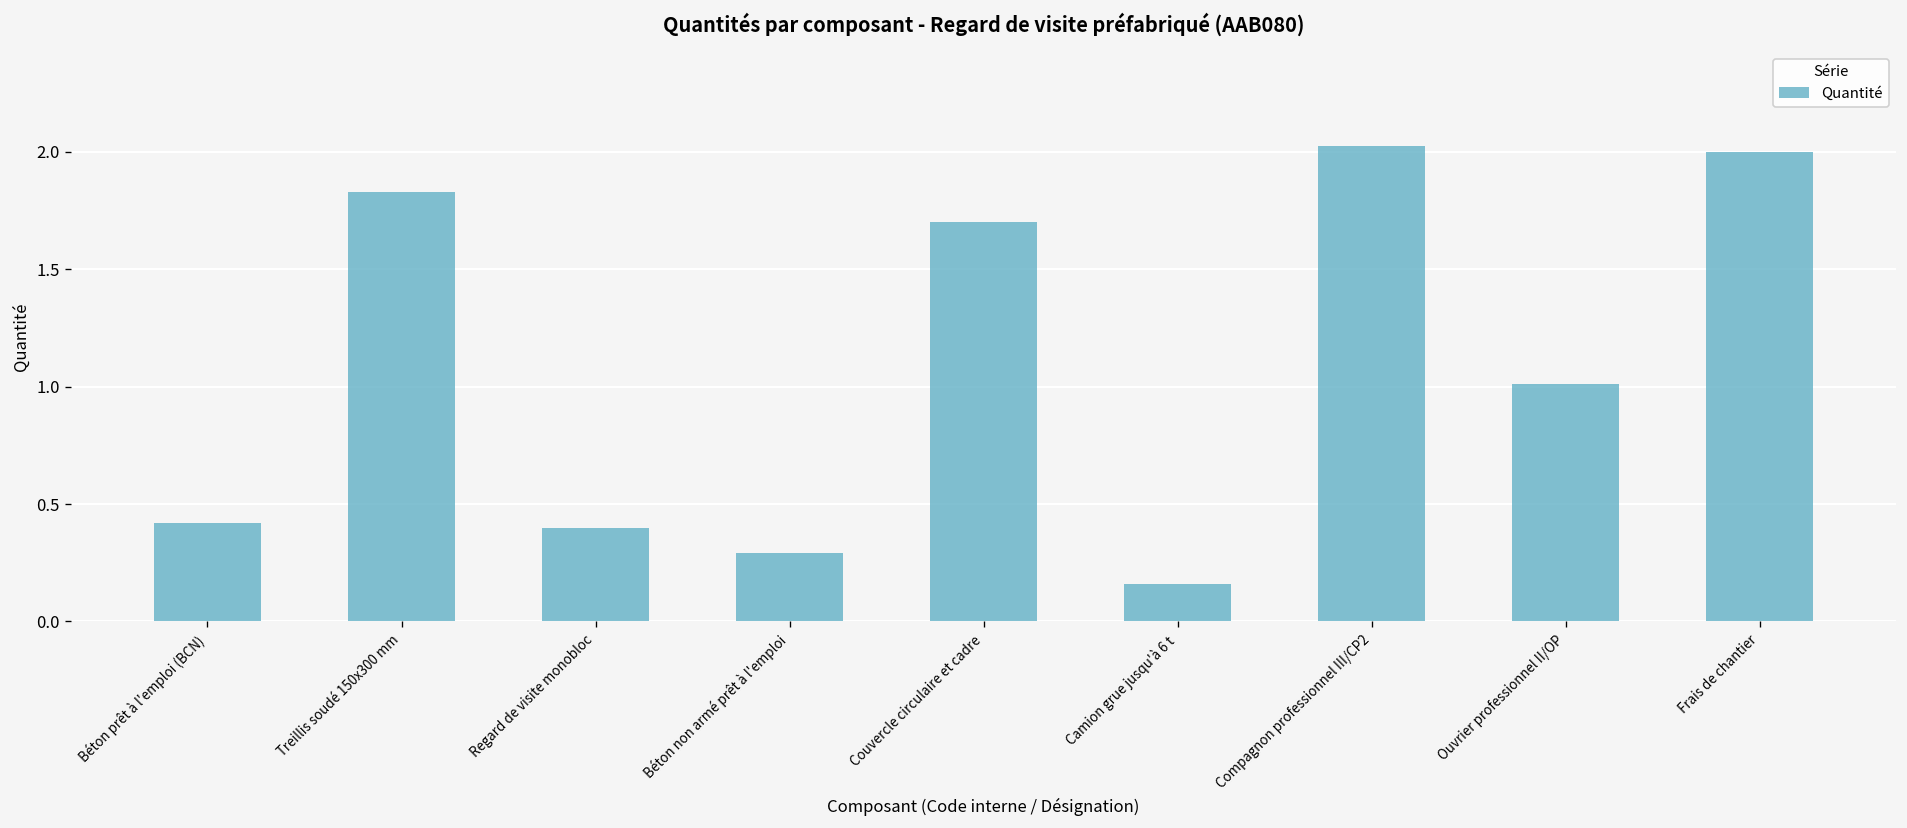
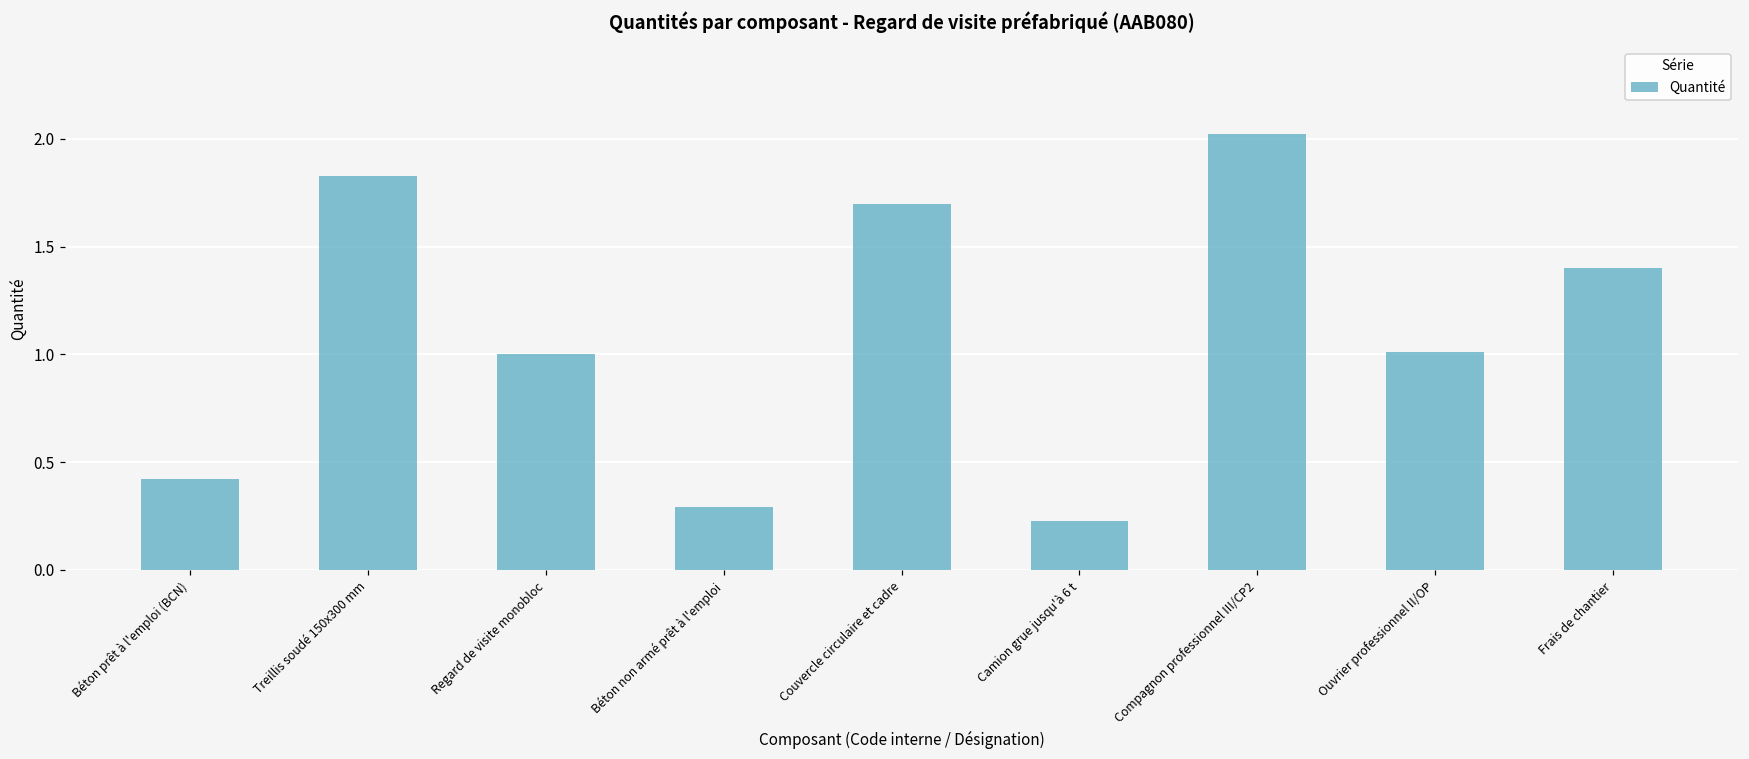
  {
    "Béton prêt à l'emploi (BCN)": 0.42,
    "Treillis soudé 150x300 mm": 1.83,
-   "Regard de visite monobloc": 0.4,
+   "Regard de visite monobloc": 1.0,
    "Béton non armé prêt à l'emploi": 0.29,
    "Couvercle circulaire et cadre": 1.70,
-   "Camion grue jusqu'à 6 t": 0.16,
+   "Camion grue jusqu'à 6 t": 0.23,
    "Compagnon professionnel III/CP2": 2.02,
    "Ouvrier professionnel II/OP": 1.01,
-   "Frais de chantier": 2.0
+   "Frais de chantier": 1.4
  }
